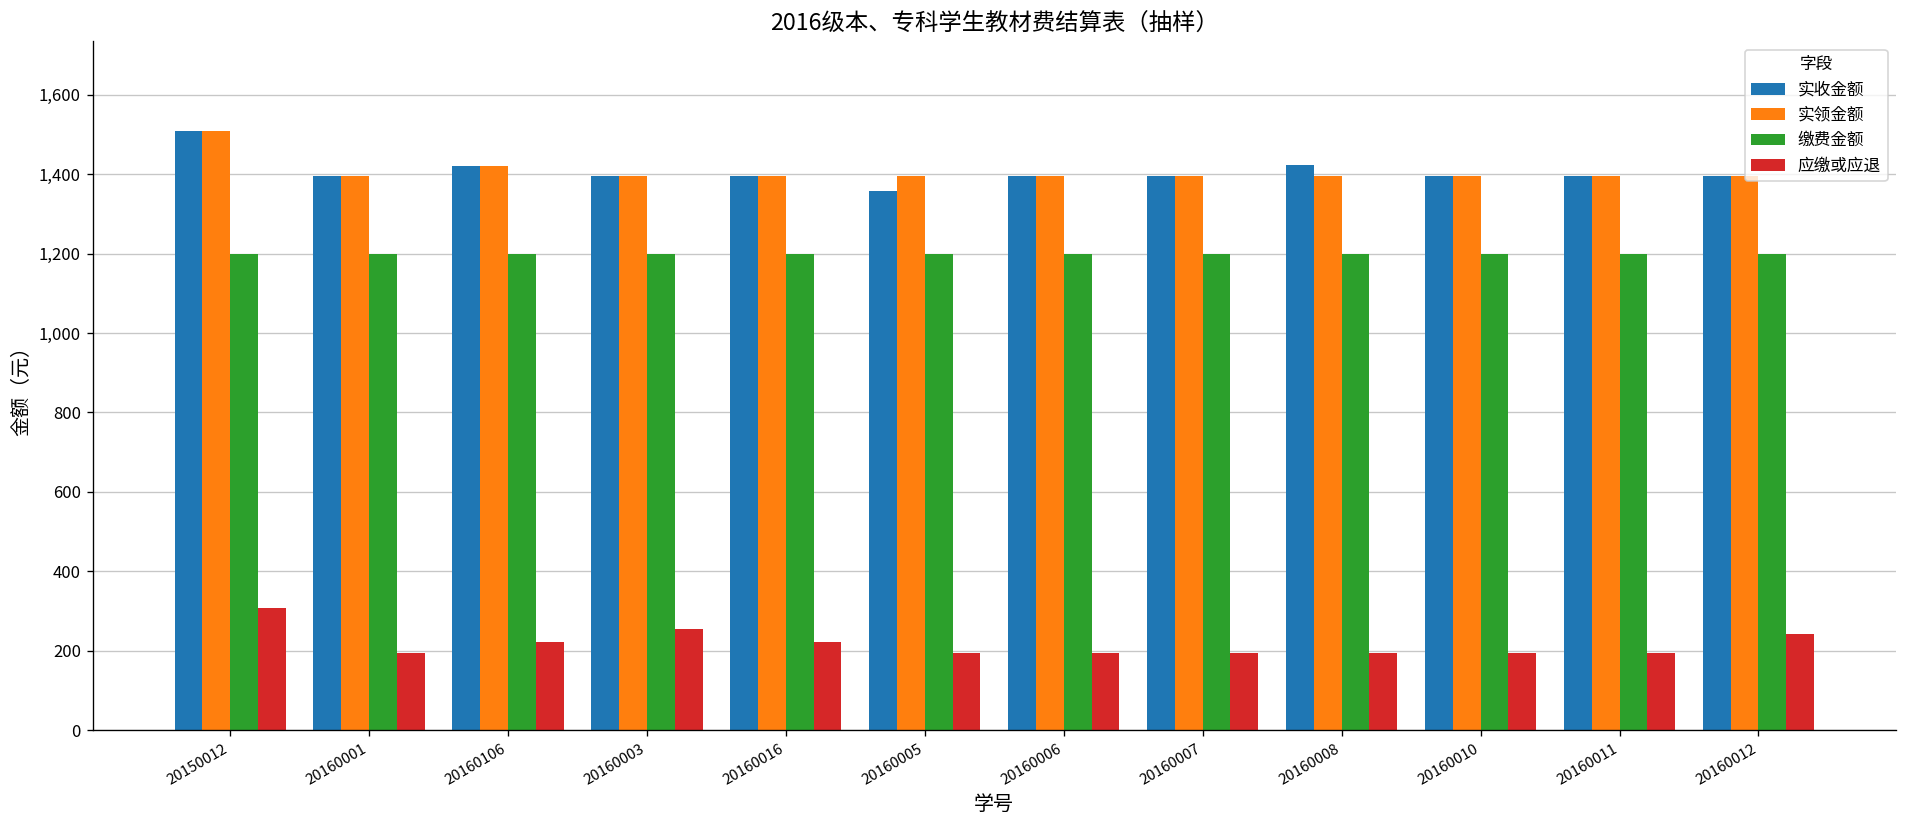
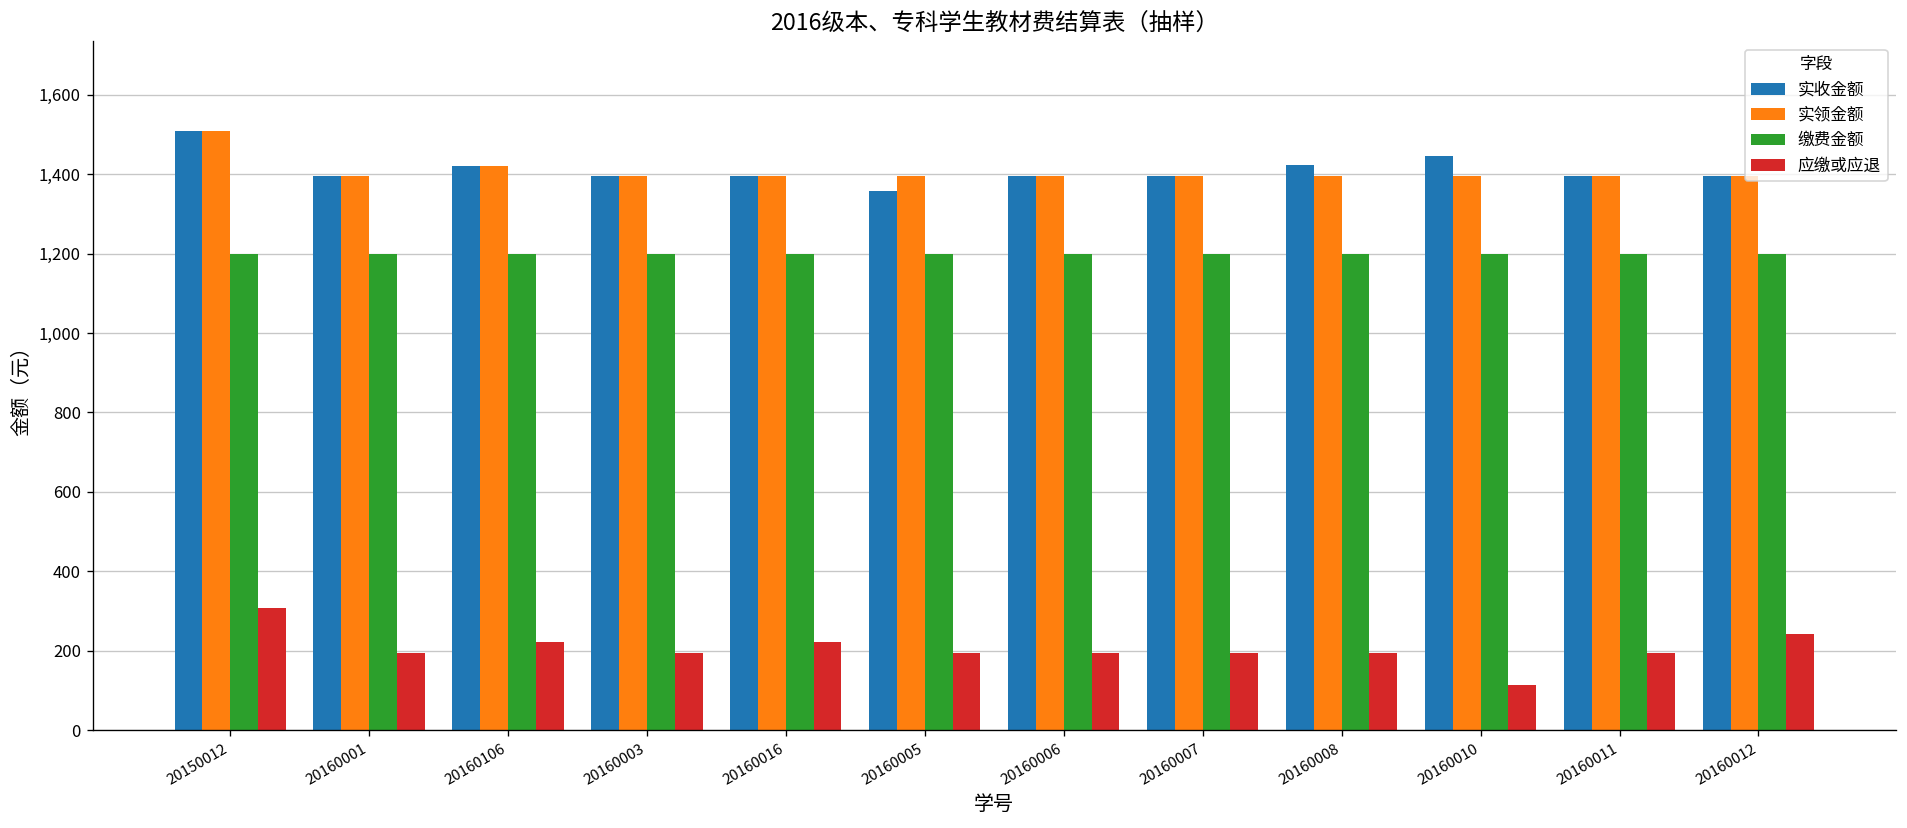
  {
    "实收金额": {
      "20150012": "1,510",
      "20160001": "1,390",
      "20160106": "1,420",
      "20160003": "1,390",
      "20160016": "1,390",
      "20160005": "1,360",
      "20160006": "1,390",
      "20160007": "1,390",
      "20160008": "1,420",
-     "20160010": "1,390",
+     "20160010": "1,450",
      "20160011": "1,390",
      "20160012": "1,390"
    },
    "实领金额": {
      "20150012": "1,510",
      "20160001": "1,390",
      "20160106": "1,420",
      "20160003": "1,390",
      "20160016": "1,390",
      "20160005": "1,390",
      "20160006": "1,390",
      "20160007": "1,390",
      "20160008": "1,390",
      "20160010": "1,390",
      "20160011": "1,390"
    },
    "缴费金额": {
      "20150012": "1,200",
      "20160001": "1,200",
      "20160106": "1,200",
      "20160003": "1,200",
      "20160016": "1,200",
      "20160005": "1,200",
      "20160006": "1,200",
      "20160007": "1,200",
      "20160008": "1,200",
      "20160010": "1,200",
      "20160011": "1,200",
      "20160012": "1,200"
    },
    "应缴或应退": {
      "20150012": "310",
      "20160001": "190",
      "20160106": "220",
-     "20160003": "250",
+     "20160003": "190",
      "20160016": "220",
      "20160005": "190",
      "20160006": "190",
      "20160007": "190",
      "20160008": "190",
-     "20160010": "190",
+     "20160010": "110",
      "20160011": "190",
      "20160012": "240"
    }
  }
